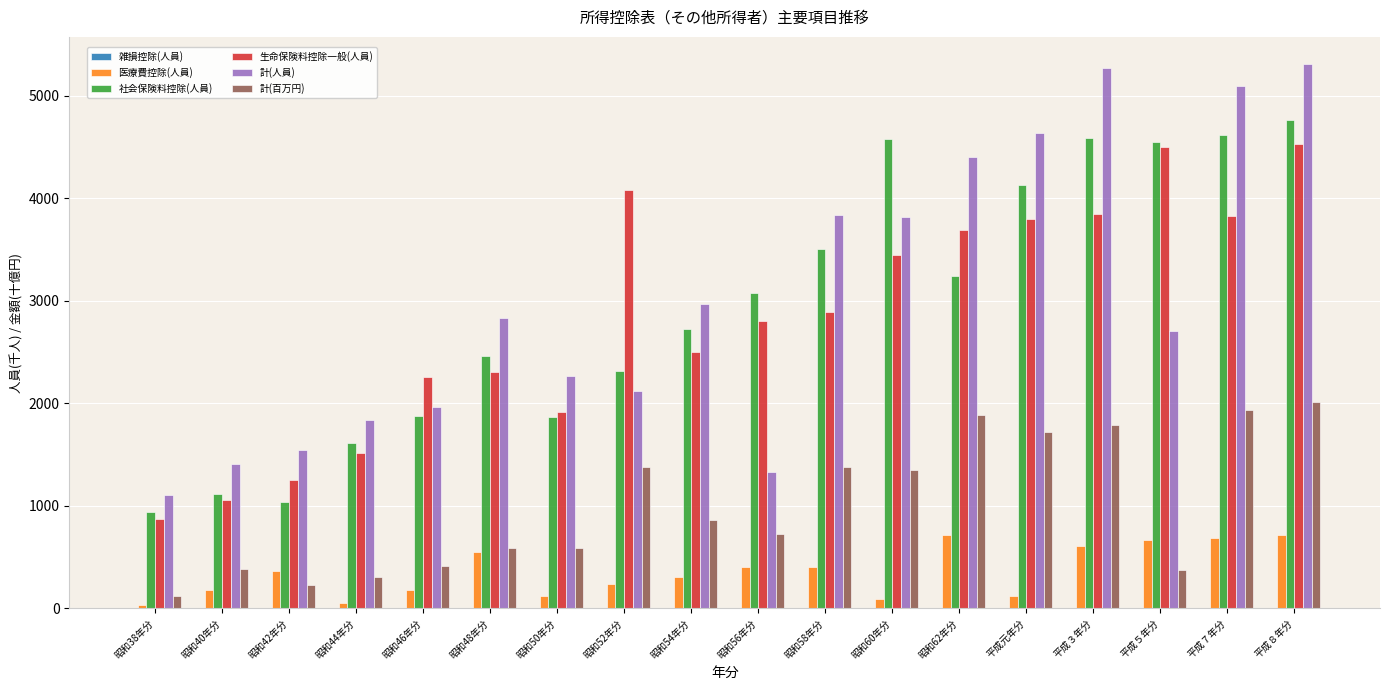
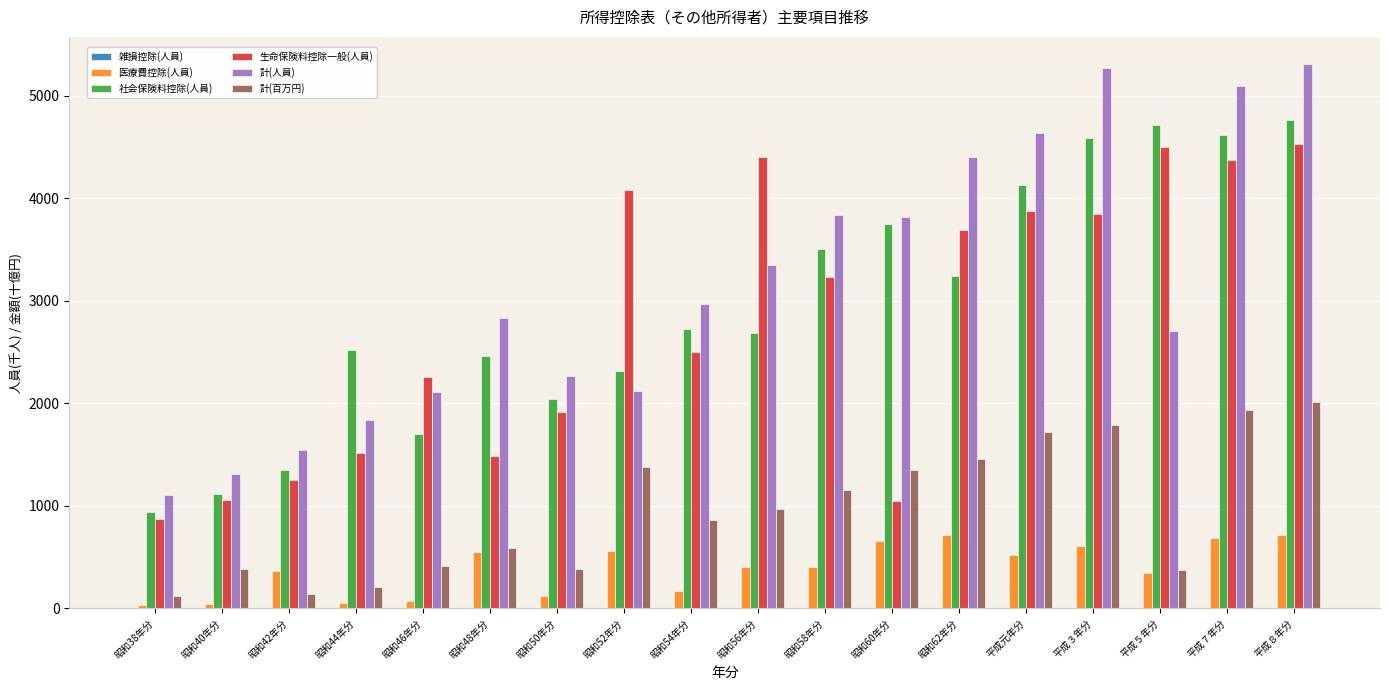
  {
    "医療費控除(人員)": {
      "昭和38年分": 30,
-     "昭和40年分": 180,
+     "昭和40年分": 40,
      "昭和42年分": 360,
      "昭和44年分": 50,
-     "昭和46年分": 180,
+     "昭和46年分": 70,
      "昭和48年分": 550,
      "昭和50年分": 120,
-     "昭和52年分": 240,
-     "昭和54年分": 310,
+     "昭和52年分": 560,
+     "昭和54年分": 170,
      "昭和56年分": 400,
      "昭和58年分": 400,
-     "昭和60年分": 90,
+     "昭和60年分": 650,
      "昭和62年分": 710,
-     "平成元年分": 120,
+     "平成元年分": 520,
      "平成３年分": 610,
-     "平成５年分": 660,
+     "平成５年分": 350,
      "平成７年分": 690,
      "平成８年分": 710
    },
    "社会保険料控除(人員)": {
      "昭和38年分": 940,
      "昭和40年分": 1120,
-     "昭和42年分": 1040,
-     "昭和44年分": 1620,
-     "昭和46年分": 1880,
+     "昭和42年分": 1350,
+     "昭和44年分": 2520,
+     "昭和46年分": 1700,
      "昭和48年分": 2460,
-     "昭和50年分": 1870,
+     "昭和50年分": 2040,
      "昭和52年分": 2310,
      "昭和54年分": 2720,
-     "昭和56年分": 3070,
+     "昭和56年分": 2690,
      "昭和58年分": 3510,
-     "昭和60年分": 4580,
+     "昭和60年分": 3750,
      "昭和62年分": 3240,
      "平成元年分": 4130,
      "平成３年分": 4590,
-     "平成５年分": 4550,
+     "平成５年分": 4710,
      "平成７年分": 4610,
      "平成８年分": 4760
    },
    "生命保険料控除一般(人員)": {
      "昭和38年分": 870,
      "昭和40年分": 1060,
      "昭和42年分": 1260,
      "昭和44年分": 1520,
      "昭和46年分": 2250,
-     "昭和48年分": 2300,
+     "昭和48年分": 1480,
      "昭和50年分": 1920,
      "昭和52年分": 4090,
      "昭和54年分": 2500,
-     "昭和56年分": 2800,
-     "昭和58年分": 2890,
-     "昭和60年分": 3450,
+     "昭和56年分": 4410,
+     "昭和58年分": 3230,
+     "昭和60年分": 1040,
      "昭和62年分": 3690,
-     "平成元年分": 3800,
+     "平成元年分": 3880,
      "平成３年分": 3850,
      "平成５年分": 4510,
-     "平成７年分": 3830,
+     "平成７年分": 4370,
      "平成８年分": 4540
    },
    "計(人員)": {
      "昭和38年分": 1100,
-     "昭和40年分": 1410,
+     "昭和40年分": 1310,
      "昭和42年分": 1540,
      "昭和44年分": 1840,
-     "昭和46年分": 1970,
+     "昭和46年分": 2110,
      "昭和48年分": 2840,
      "昭和50年分": 2270,
      "昭和52年分": 2120,
      "昭和54年分": 2970,
-     "昭和56年分": 1330,
+     "昭和56年分": 3350,
      "昭和58年分": 3840,
      "昭和60年分": 3820,
      "昭和62年分": 4410,
      "平成元年分": 4640,
      "平成３年分": 5270,
      "平成５年分": 2700,
      "平成７年分": 5100,
      "平成８年分": 5310
    },
    "計(百万円)": {
      "昭和38年分": 120,
      "昭和40年分": 380,
-     "昭和42年分": 230,
-     "昭和44年分": 310,
+     "昭和42年分": 140,
+     "昭和44年分": 200,
      "昭和46年分": 410,
      "昭和48年分": 590,
-     "昭和50年分": 590,
+     "昭和50年分": 380,
      "昭和52年分": 1380,
      "昭和54年分": 860,
-     "昭和56年分": 730,
-     "昭和58年分": 1380,
+     "昭和56年分": 970,
+     "昭和58年分": 1150,
      "昭和60年分": 1350,
-     "昭和62年分": 1880,
+     "昭和62年分": 1450,
      "平成元年分": 1720,
      "平成３年分": 1790,
      "平成５年分": 380,
      "平成７年分": 1940,
      "平成８年分": 2020
    }
  }
